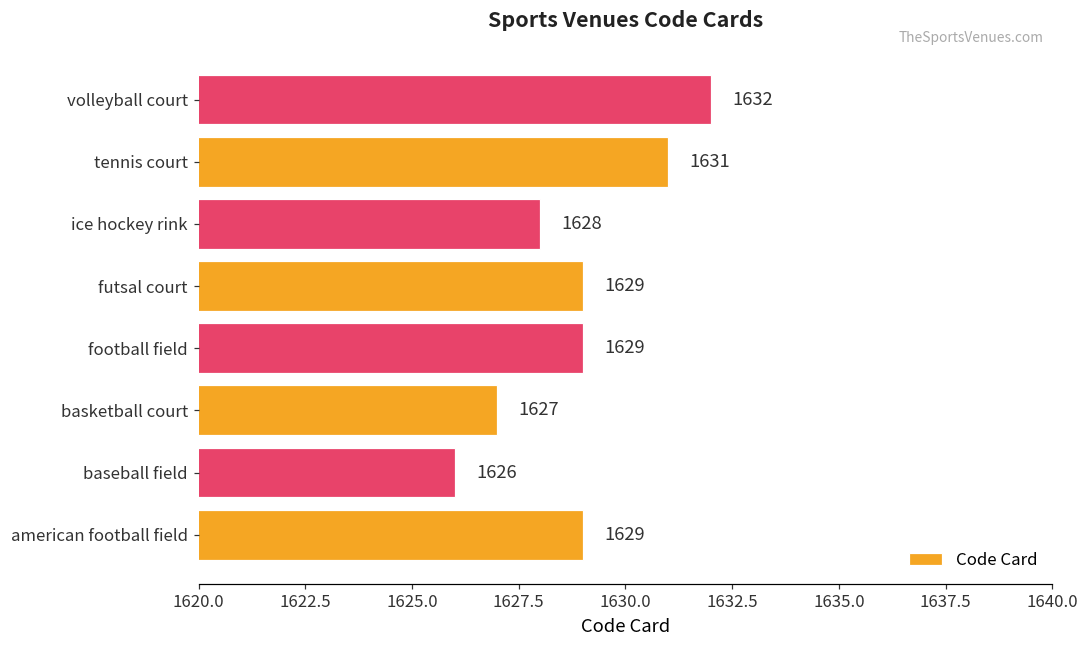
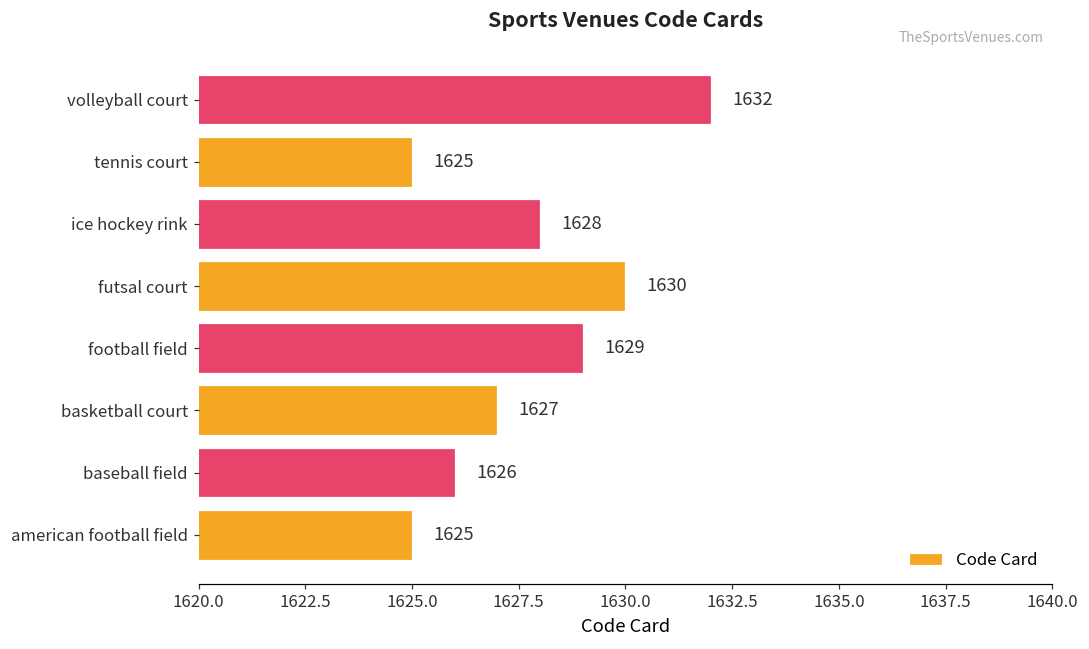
  {
    "volleyball court": 1632,
-   "tennis court": 1631,
+   "tennis court": 1625,
    "ice hockey rink": 1628,
-   "futsal court": 1629,
+   "futsal court": 1630,
    "football field": 1629,
    "basketball court": 1627,
    "baseball field": 1626,
-   "american football field": 1629
+   "american football field": 1625
  }
